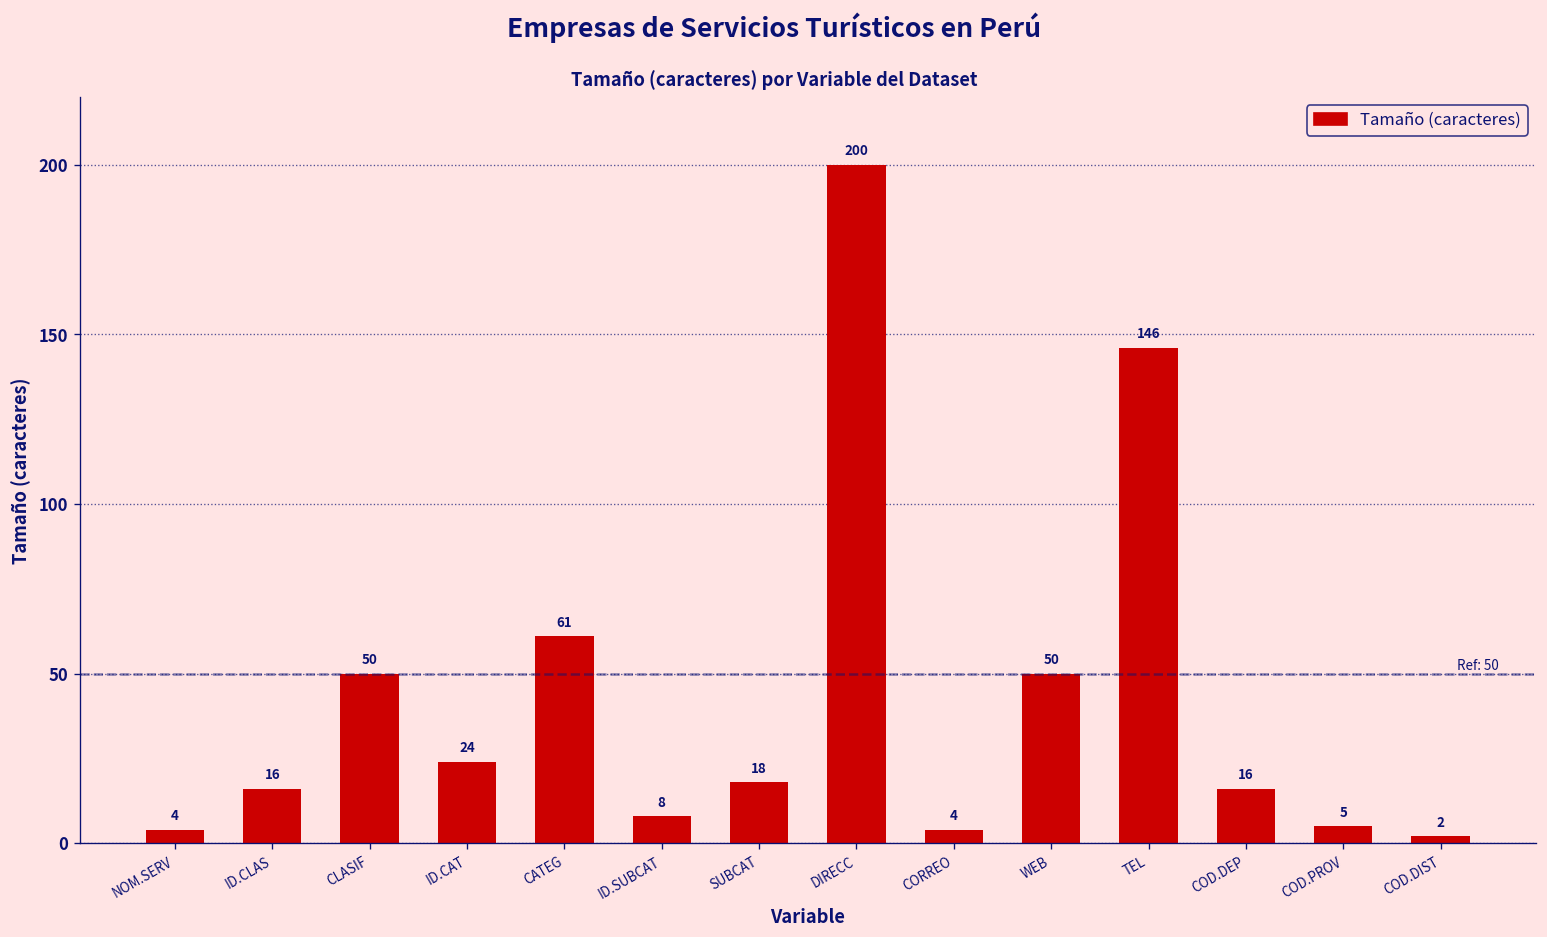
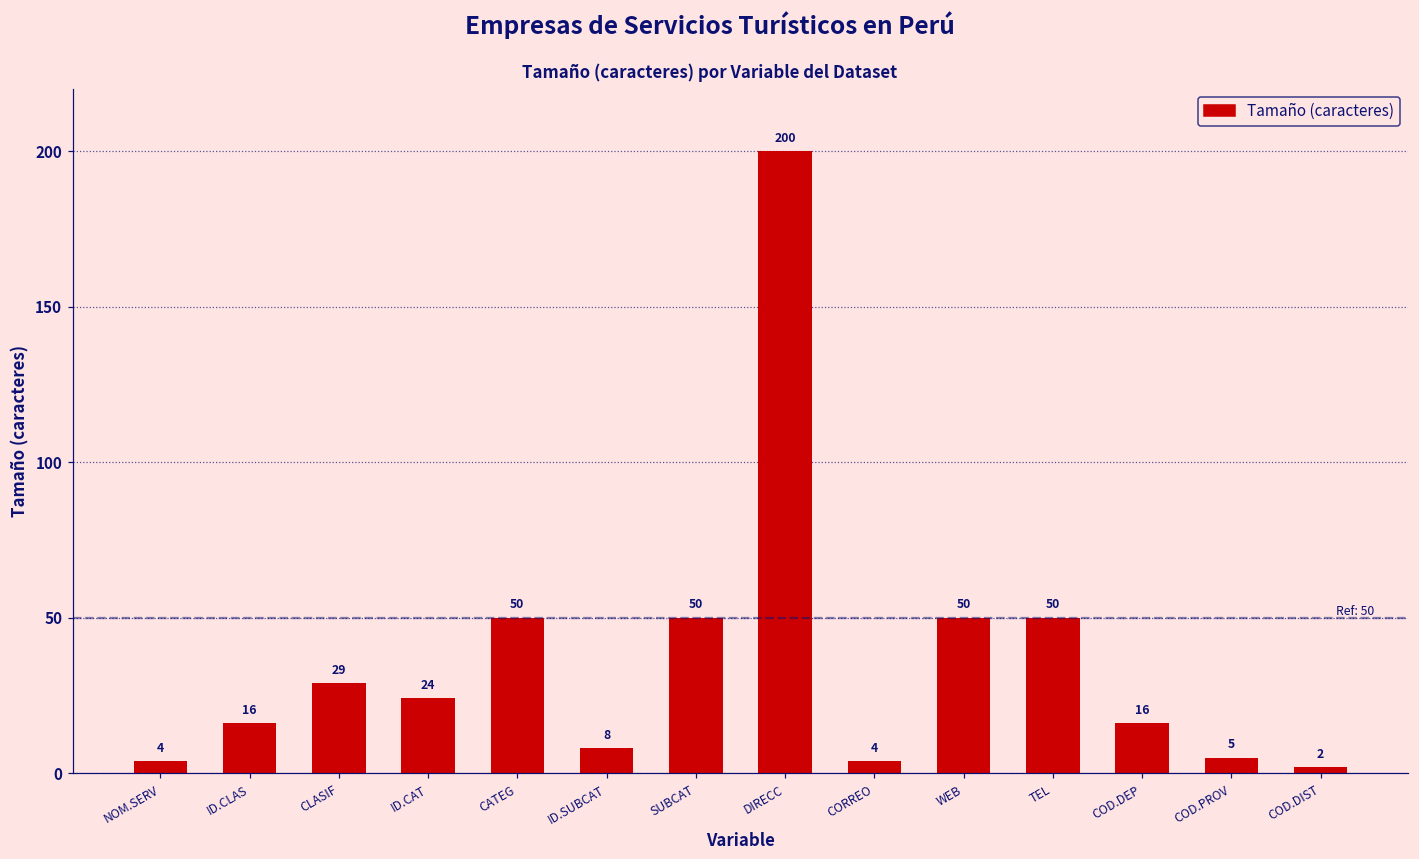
  {
    "NOM.SERV": 4,
    "ID.CLAS": 16,
-   "CLASIF": 50,
+   "CLASIF": 29,
    "ID.CAT": 24,
-   "CATEG": 61,
+   "CATEG": 50,
    "ID.SUBCAT": 8,
-   "SUBCAT": 18,
+   "SUBCAT": 50,
    "DIRECC": 200,
    "CORREO": 4,
    "WEB": 50,
-   "TEL": 146,
+   "TEL": 50,
    "COD.DEP": 16,
    "COD.PROV": 5,
    "COD.DIST": 2
  }
